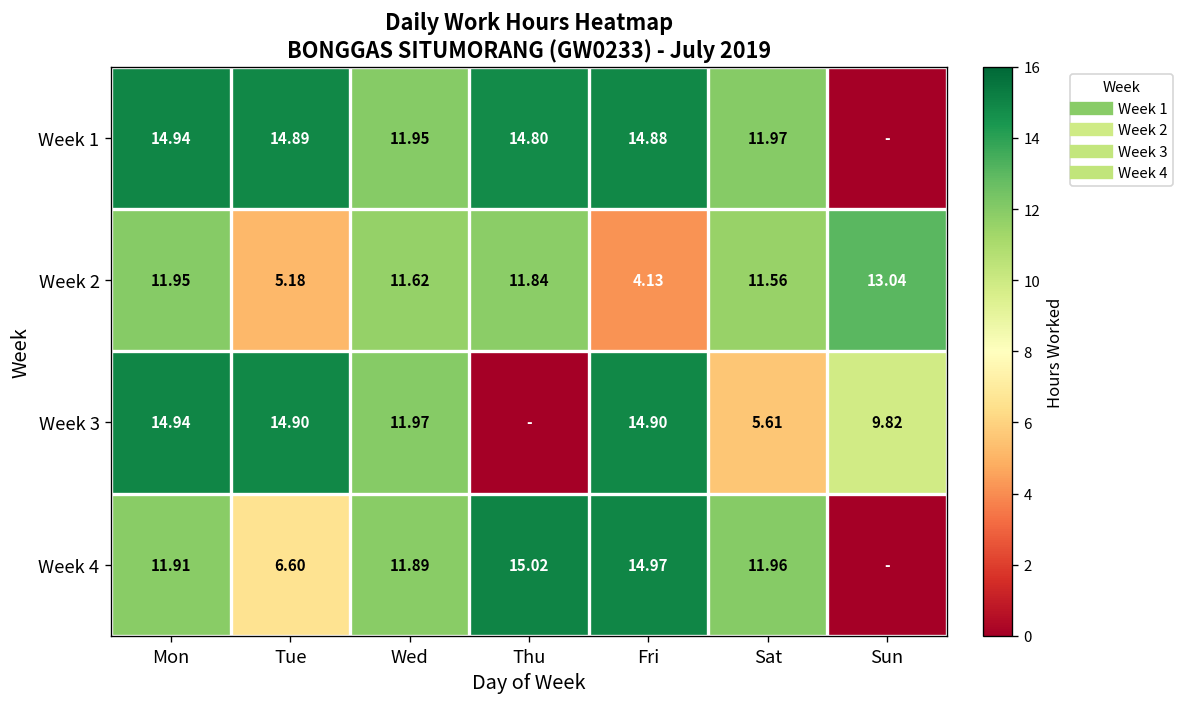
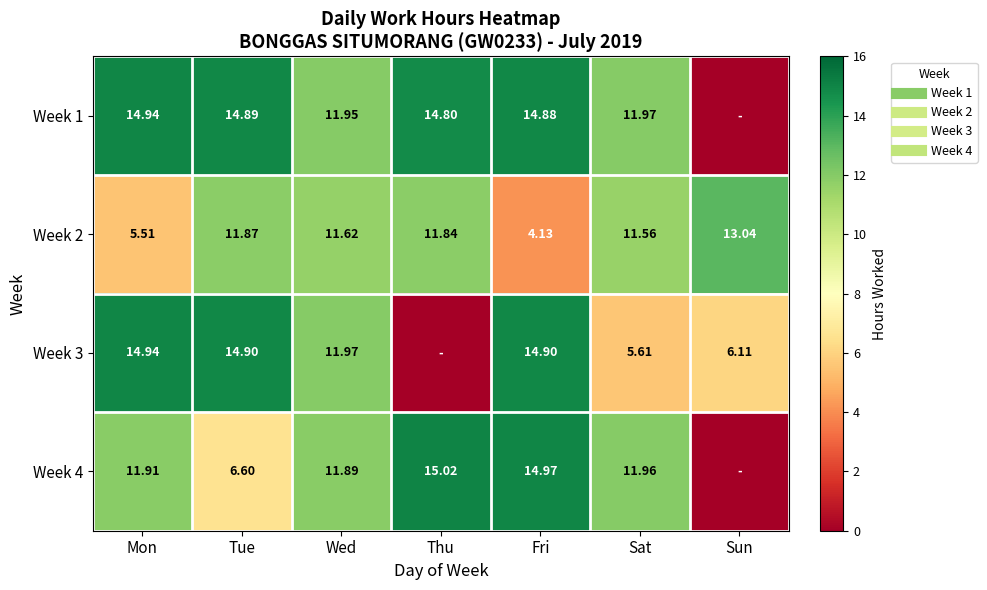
  {
    "Week 1": {
      "Mon": 14.94,
      "Tue": 14.89,
      "Wed": 11.95,
      "Thu": 14.80,
      "Fri": 14.88,
      "Sat": 11.97
    },
    "Week 2": {
-     "Mon": 11.95,
-     "Tue": 5.18,
+     "Mon": 5.51,
+     "Tue": 11.87,
      "Wed": 11.62,
      "Thu": 11.84,
      "Fri": 4.13,
      "Sat": 11.56,
      "Sun": 13.04
    },
    "Week 3": {
      "Mon": 14.94,
      "Tue": 14.90,
      "Wed": 11.97,
      "Fri": 14.90,
      "Sat": 5.61,
-     "Sun": 9.82
+     "Sun": 6.11
    },
    "Week 4": {
      "Mon": 11.91,
      "Tue": 6.60,
      "Wed": 11.89,
      "Thu": 15.02,
      "Fri": 14.97,
      "Sat": 11.96
    }
  }
